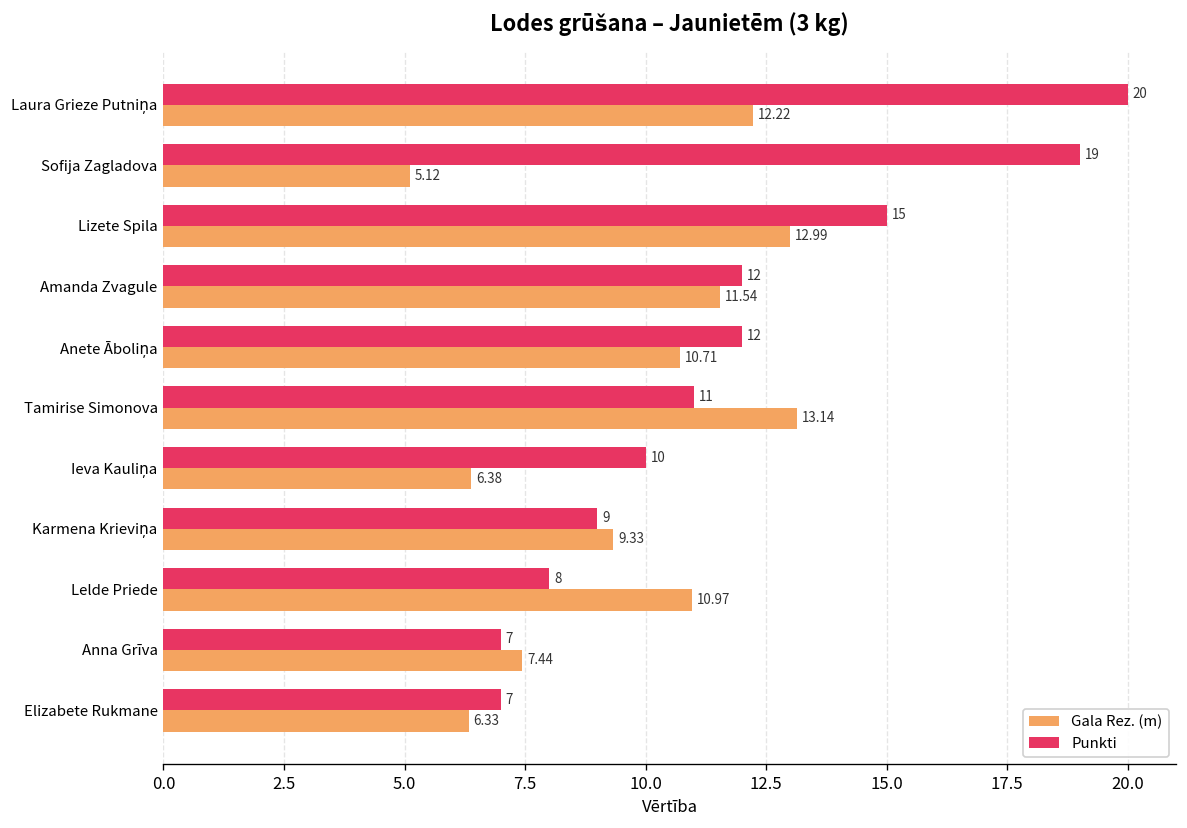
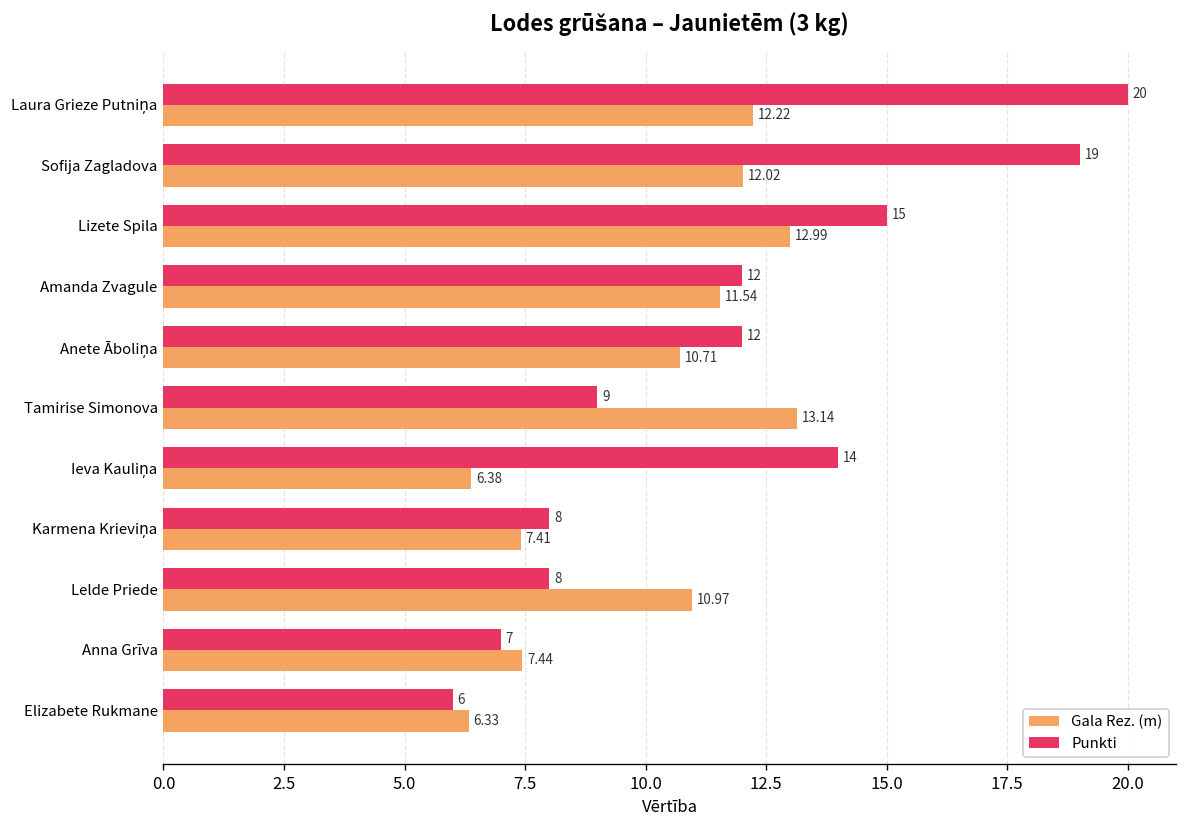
  {
    "Gala Rez. (m)": {
      "Laura Grieze Putniņa": 12.22,
-     "Sofija Zagladova": 5.12,
+     "Sofija Zagladova": 12.02,
      "Lizete Spila": 12.99,
      "Amanda Zvagule": 11.54,
      "Anete Āboliņa": 10.71,
      "Tamirise Simonova": 13.14,
      "Ieva Kauliņa": 6.38,
-     "Karmena Krieviņa": 9.33,
+     "Karmena Krieviņa": 7.41,
      "Lelde Priede": 10.97,
      "Anna Grīva": 7.44,
      "Elizabete Rukmane": 6.33
    },
    "Punkti": {
      "Laura Grieze Putniņa": 20,
      "Sofija Zagladova": 19,
      "Lizete Spila": 15,
      "Amanda Zvagule": 12,
      "Anete Āboliņa": 12,
-     "Tamirise Simonova": 11,
-     "Ieva Kauliņa": 10,
-     "Karmena Krieviņa": 9,
+     "Tamirise Simonova": 9,
+     "Ieva Kauliņa": 14,
+     "Karmena Krieviņa": 8,
      "Lelde Priede": 8,
      "Anna Grīva": 7,
-     "Elizabete Rukmane": 7
+     "Elizabete Rukmane": 6
    }
  }
